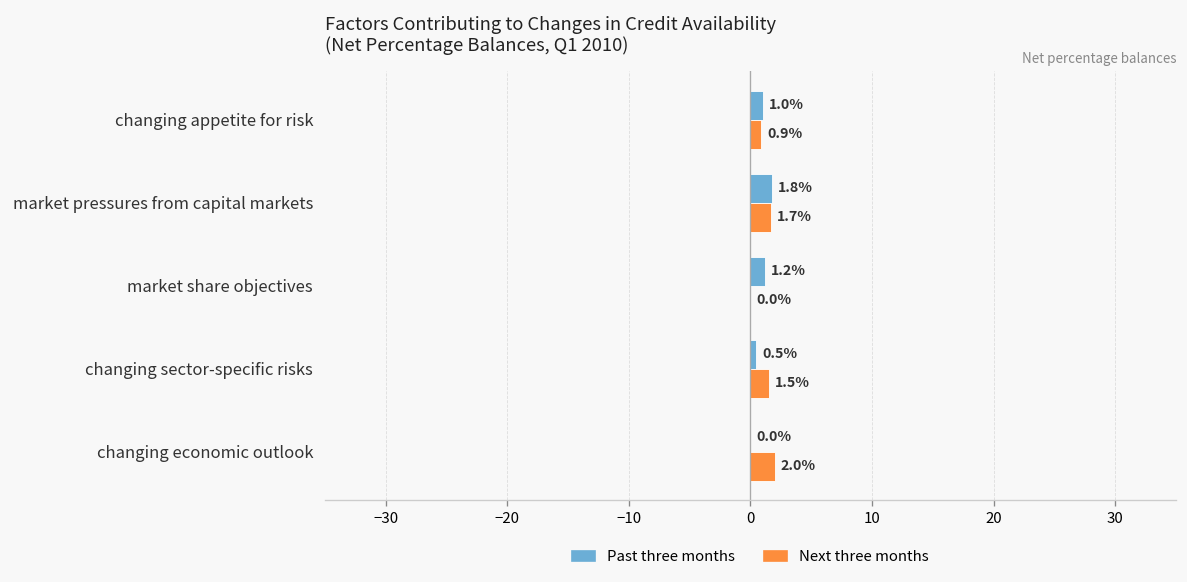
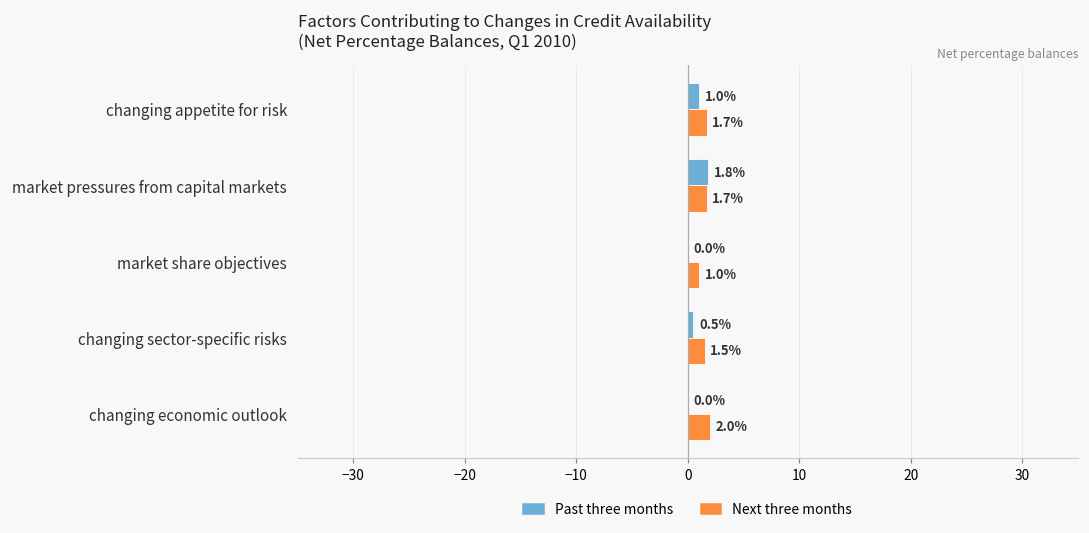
  {
    "Past three months": {
      "changing appetite for risk": "1.0%",
      "market pressures from capital markets": "1.8%",
-     "market share objectives": "1.2%",
+     "market share objectives": "0.0%",
      "changing sector-specific risks": "0.5%",
      "changing economic outlook": "0.0%"
    },
    "Next three months": {
-     "changing appetite for risk": "0.9%",
+     "changing appetite for risk": "1.7%",
      "market pressures from capital markets": "1.7%",
-     "market share objectives": "0.0%",
+     "market share objectives": "1.0%",
      "changing sector-specific risks": "1.5%",
      "changing economic outlook": "2.0%"
    }
  }
